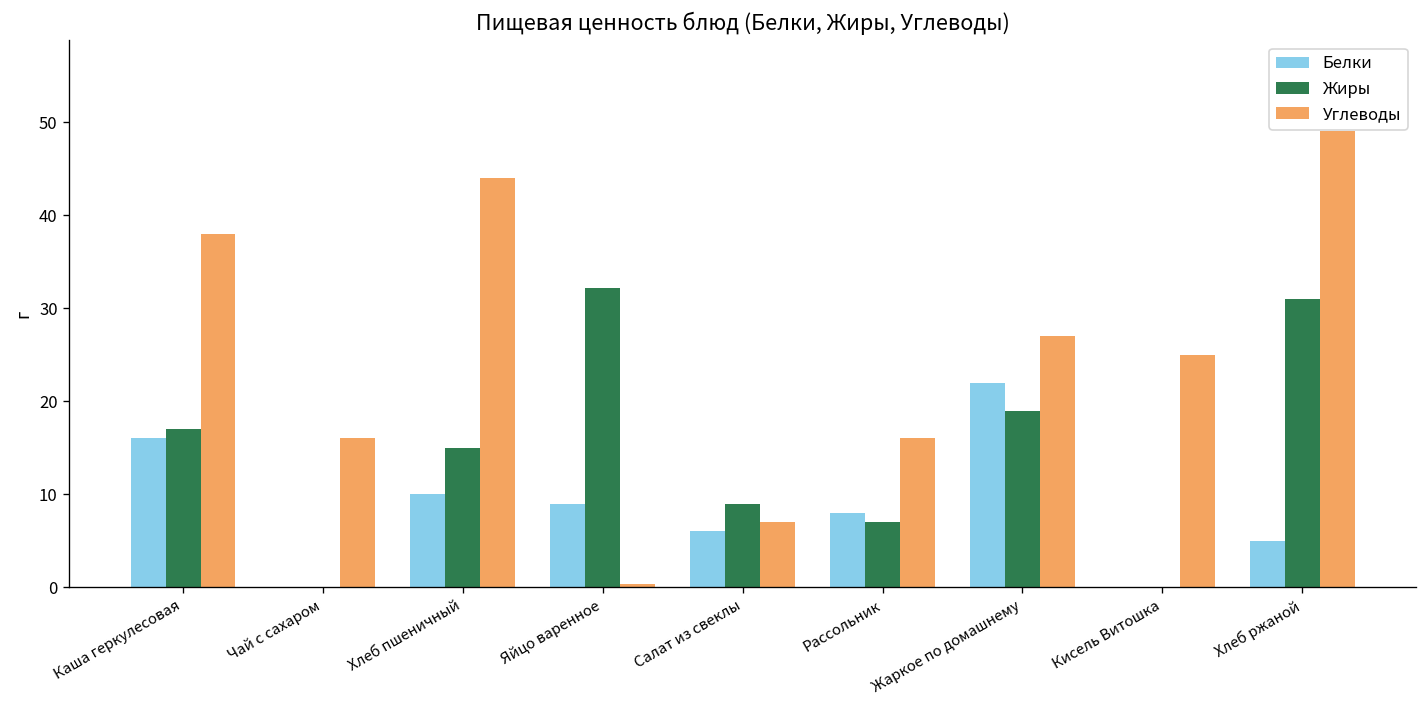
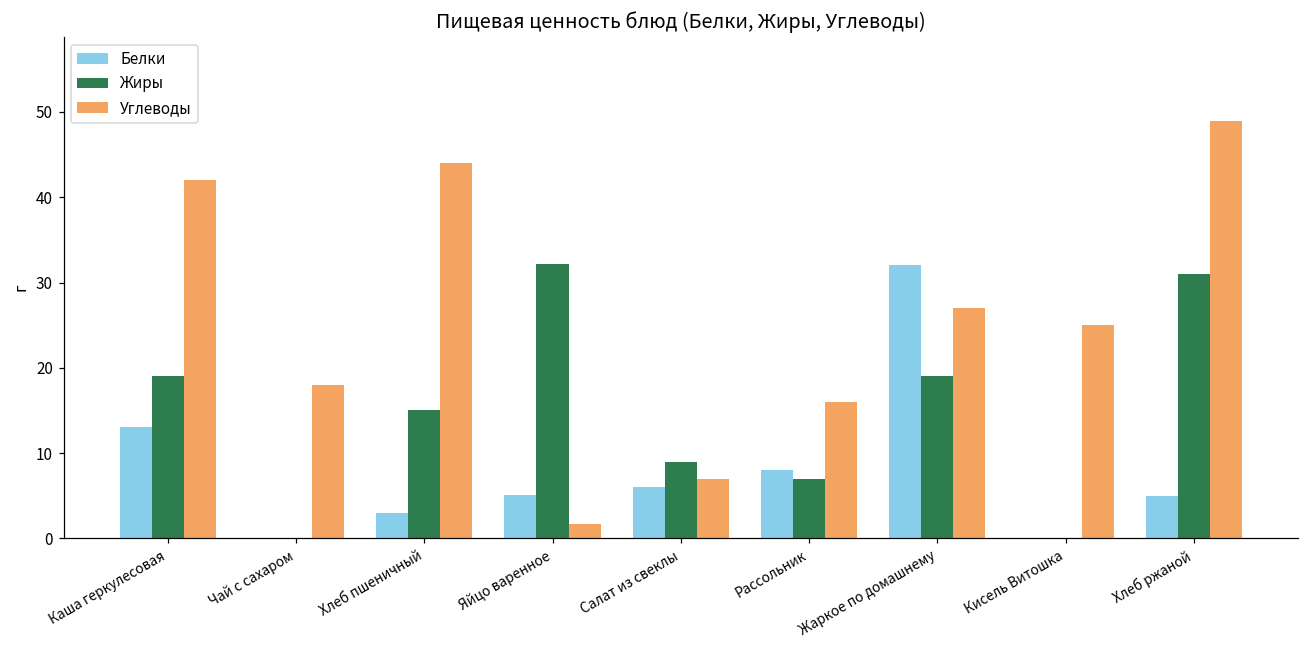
  {
    "Белки": {
-     "Каша геркулесовая": 16,
+     "Каша геркулесовая": 13,
      "Чай с сахаром": 0,
-     "Хлеб пшеничный": 10,
-     "Яйцо варенное": 9,
+     "Хлеб пшеничный": 3,
+     "Яйцо варенное": 5,
      "Салат из свеклы": 6,
      "Рассольник": 8,
-     "Жаркое по домашнему": 22,
+     "Жаркое по домашнему": 32,
      "Кисель Витошка": 0,
      "Хлеб ржаной": 5
    },
    "Жиры": {
-     "Каша геркулесовая": 17,
+     "Каша геркулесовая": 19,
      "Чай с сахаром": 0,
      "Хлеб пшеничный": 15,
      "Яйцо варенное": 32,
      "Салат из свеклы": 9,
      "Рассольник": 7,
      "Жаркое по домашнему": 19,
      "Кисель Витошка": 0,
      "Хлеб ржаной": 31
    },
    "Углеводы": {
-     "Каша геркулесовая": 38,
-     "Чай с сахаром": 16,
+     "Каша геркулесовая": 42,
+     "Чай с сахаром": 18,
      "Хлеб пшеничный": 44,
-     "Яйцо варенное": 0,
+     "Яйцо варенное": 2,
      "Салат из свеклы": 7,
      "Рассольник": 16,
      "Жаркое по домашнему": 27,
      "Кисель Витошка": 25,
      "Хлеб ржаной": 49
    }
  }
